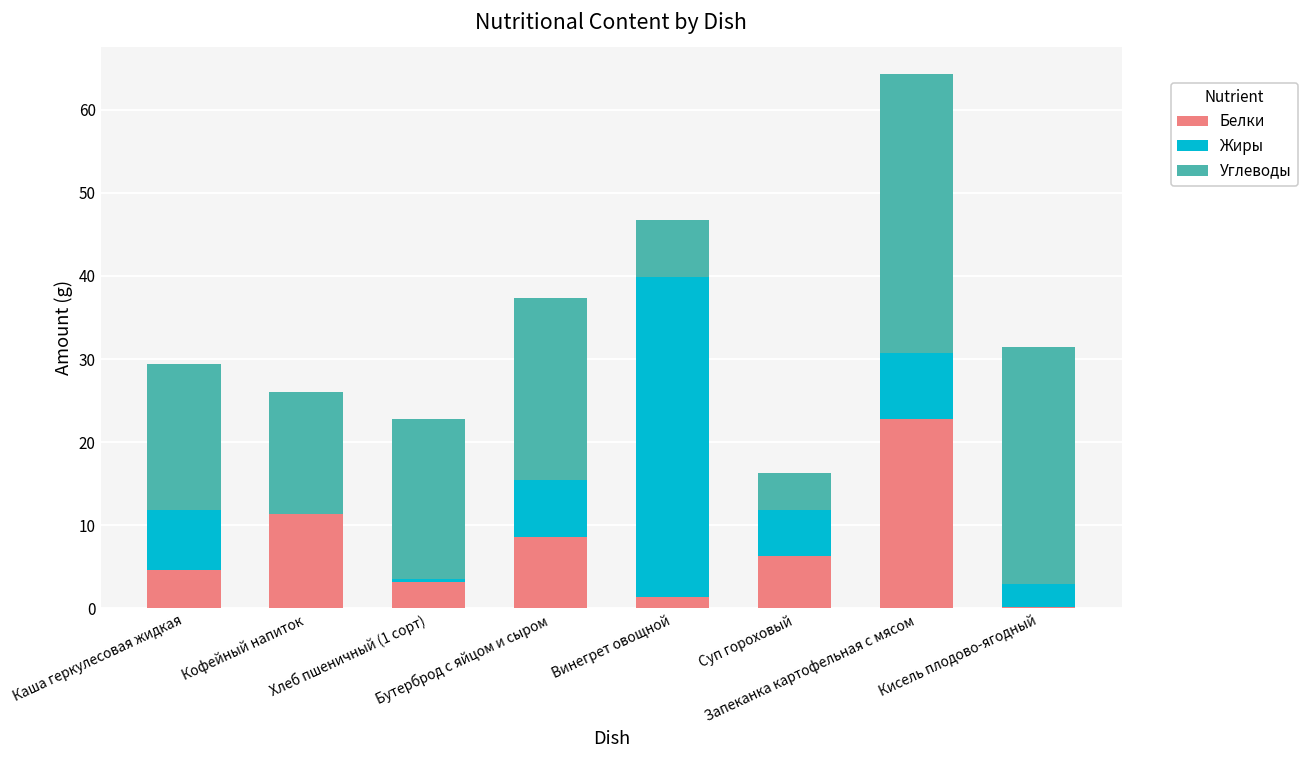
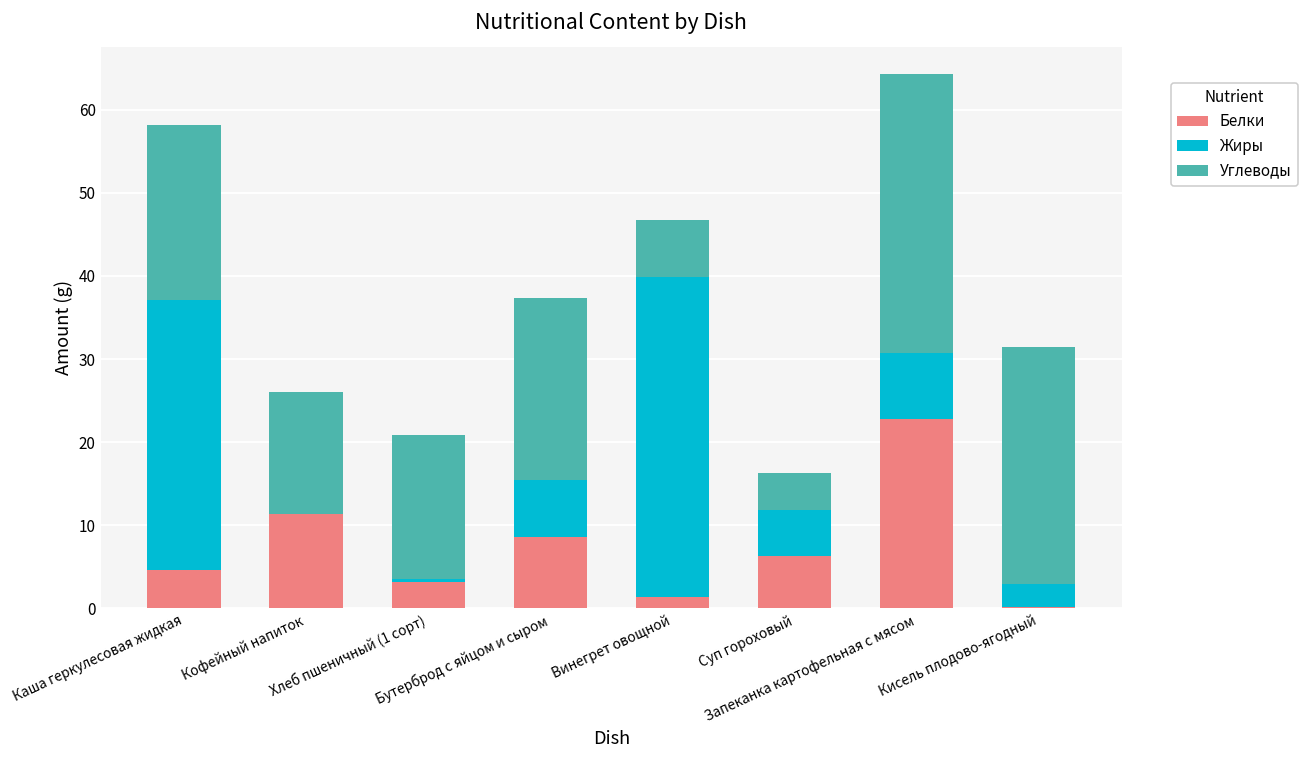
  {
    "Белки": {
      "Каша геркулесовая жидкая": 5,
      "Кофейный напиток": 11,
      "Хлеб пшеничный (1 сорт)": 3,
      "Бутерброд с яйцом и сыром": 9,
      "Винегрет овощной": 1,
      "Суп гороховый": 6,
      "Запеканка картофельная с мясом": 23
    },
    "Жиры": {
-     "Каша геркулесовая жидкая": 7,
+     "Каша геркулесовая жидкая": 33,
      "Кофейный напиток": 0,
      "Хлеб пшеничный (1 сорт)": 0,
      "Бутерброд с яйцом и сыром": 7,
      "Винегрет овощной": 38,
      "Суп гороховый": 5,
      "Запеканка картофельная с мясом": 8,
      "Кисель плодово-ягодный": 3
    },
    "Углеводы": {
-     "Каша геркулесовая жидкая": 18,
+     "Каша геркулесовая жидкая": 21,
      "Кофейный напиток": 15,
-     "Хлеб пшеничный (1 сорт)": 19,
+     "Хлеб пшеничный (1 сорт)": 17,
      "Бутерброд с яйцом и сыром": 22,
      "Винегрет овощной": 7,
      "Суп гороховый": 5,
      "Запеканка картофельная с мясом": 34,
      "Кисель плодово-ягодный": 29
    }
  }
